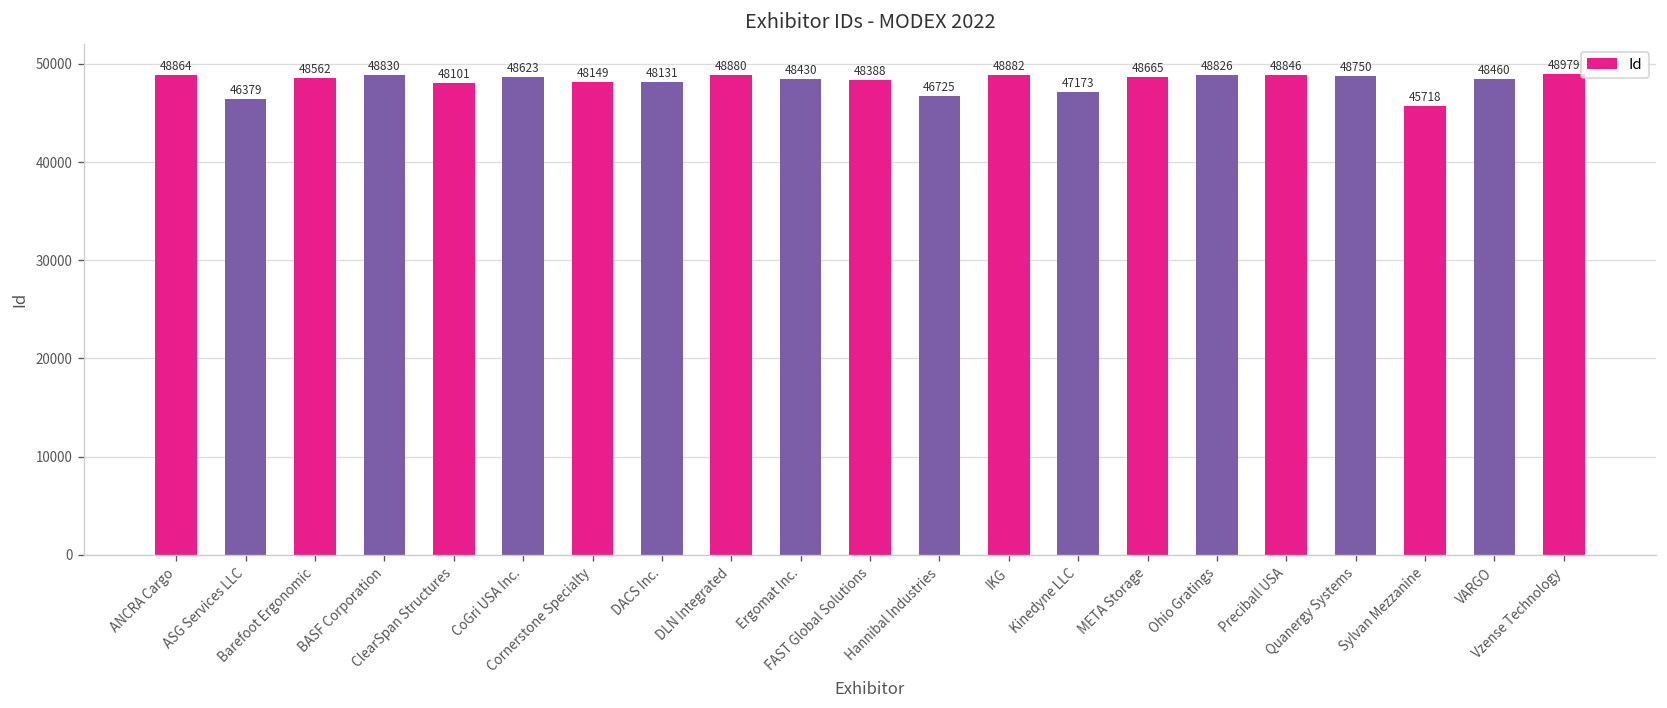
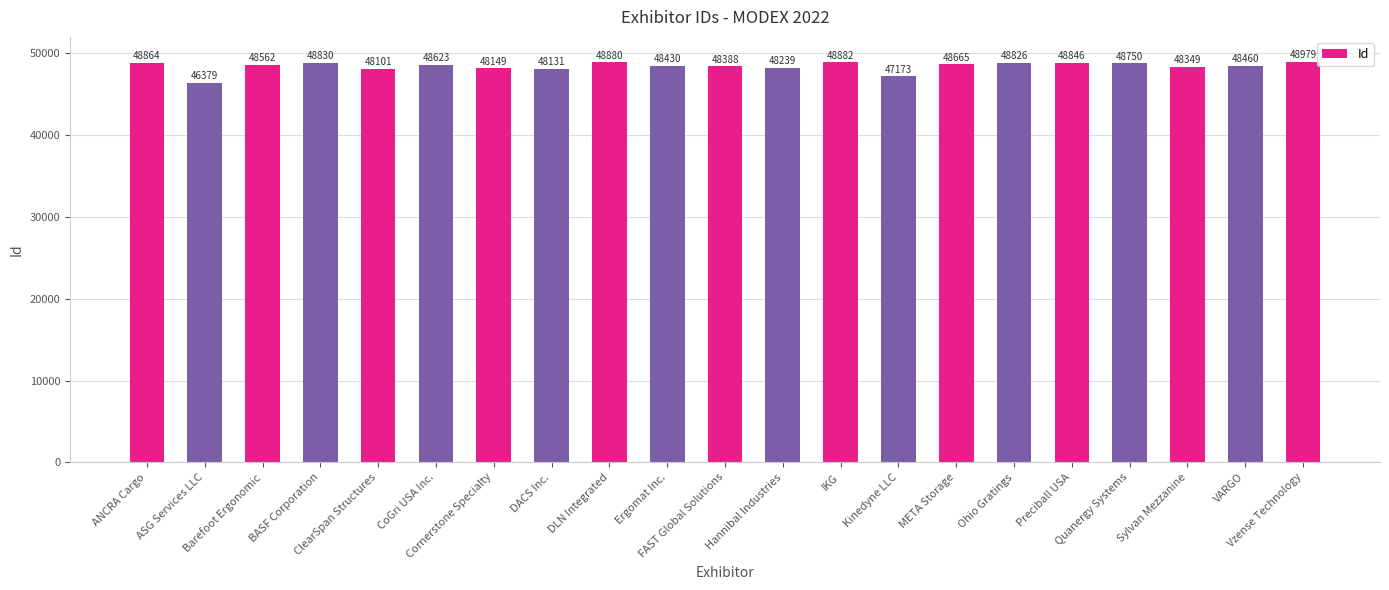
  {
    "ANCRA Cargo": 48864,
    "ASG Services LLC": 46379,
    "Barefoot Ergonomic": 48562,
    "BASF Corporation": 48830,
    "ClearSpan Structures": 48101,
    "CoGri USA Inc.": 48623,
    "Cornerstone Specialty": 48149,
    "DACS Inc.": 48131,
    "DLN Integrated": 48880,
    "Ergomat Inc.": 48430,
    "FAST Global Solutions": 48388,
-   "Hannibal Industries": 46725,
+   "Hannibal Industries": 48239,
    "IKG": 48882,
    "Kinedyne LLC": 47173,
    "META Storage": 48665,
    "Ohio Gratings": 48826,
    "Preciball USA": 48846,
    "Quanergy Systems": 48750,
-   "Sylvan Mezzanine": 45718,
+   "Sylvan Mezzanine": 48349,
    "VARGO": 48460,
    "Vzense Technology": 48979
  }
